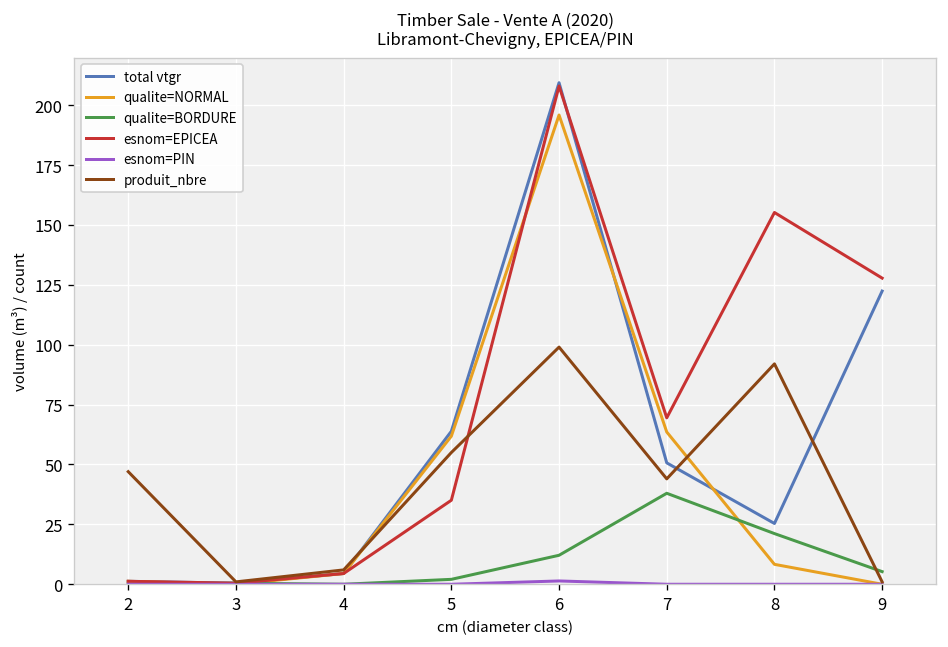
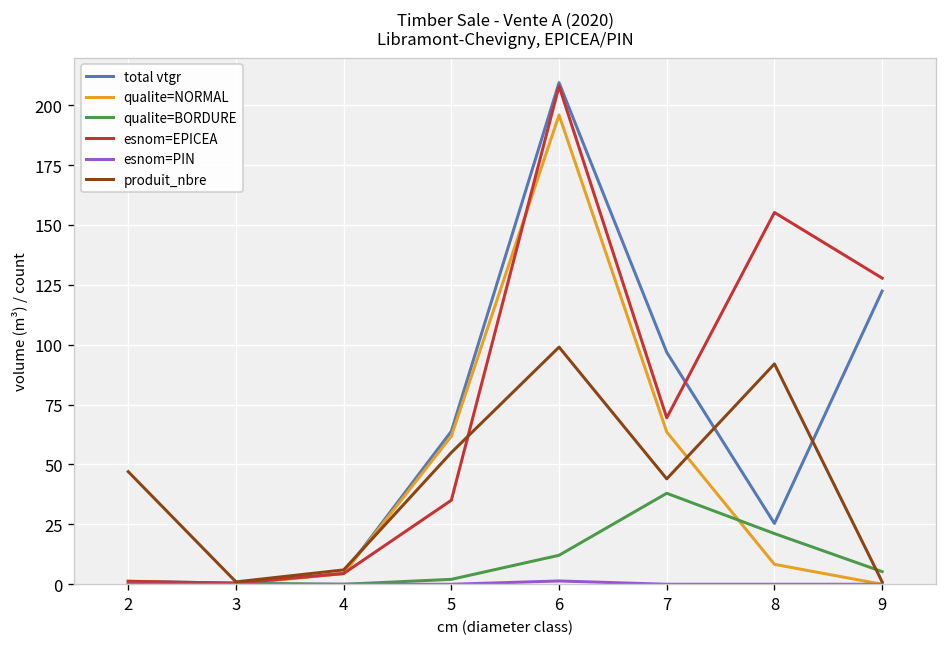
  {
    "total vtgr": {
      "5": 64,
      "6": 209,
-     "7": 51,
+     "7": 97,
      "8": 25,
      "9": 122
    },
    "qualite=NORMAL": {
      "5": 62,
      "6": 196,
      "7": 64,
      "8": 8
    },
    "qualite=BORDURE": {
      "5": 2,
      "6": 12,
      "7": 38,
      "8": 21,
      "9": 5
    },
    "esnom=EPICEA": {
      "5": 35,
      "6": 208,
      "7": 69,
      "8": 155,
      "9": 128
    },
    "esnom=PIN": {
      "5": 0,
      "6": 1,
      "7": 0,
      "8": 0
    },
    "produit_nbre": {
      "2": 47,
      "4": 6,
      "5": 55,
      "6": 99,
      "7": 44,
      "8": 92
    }
  }
